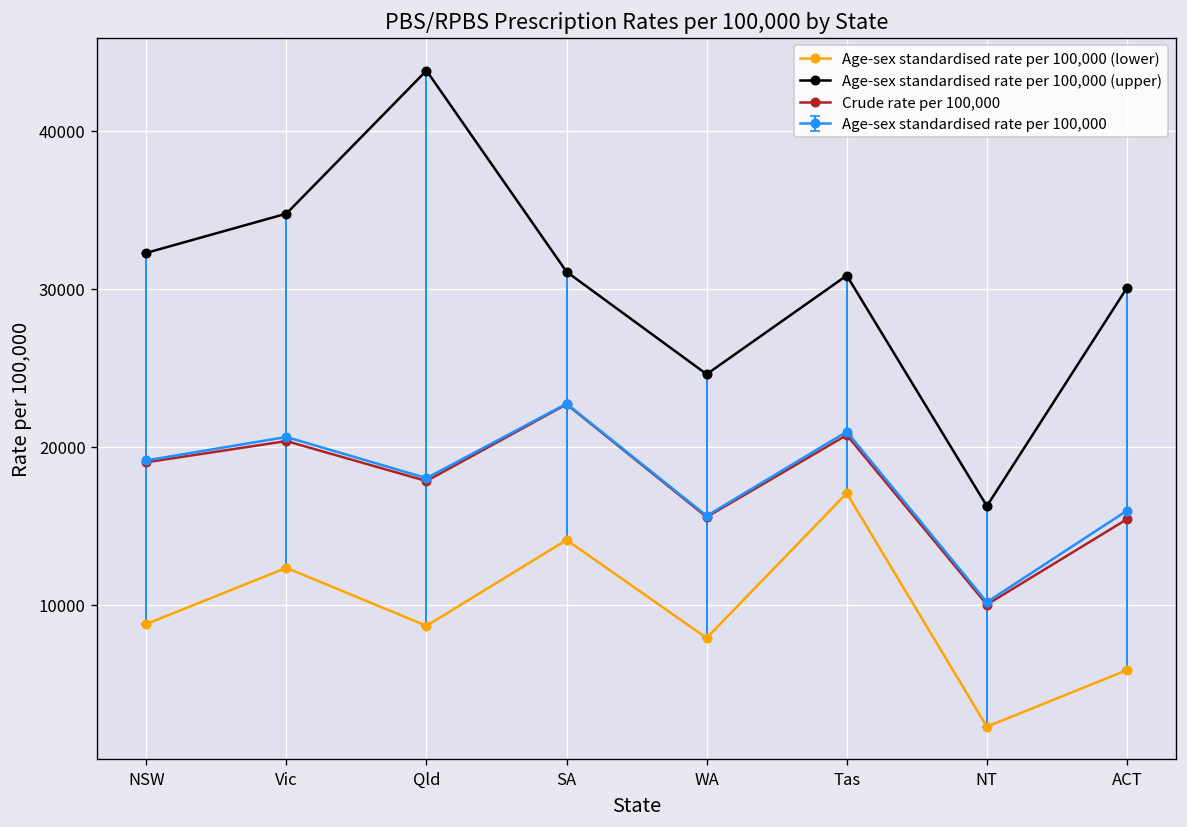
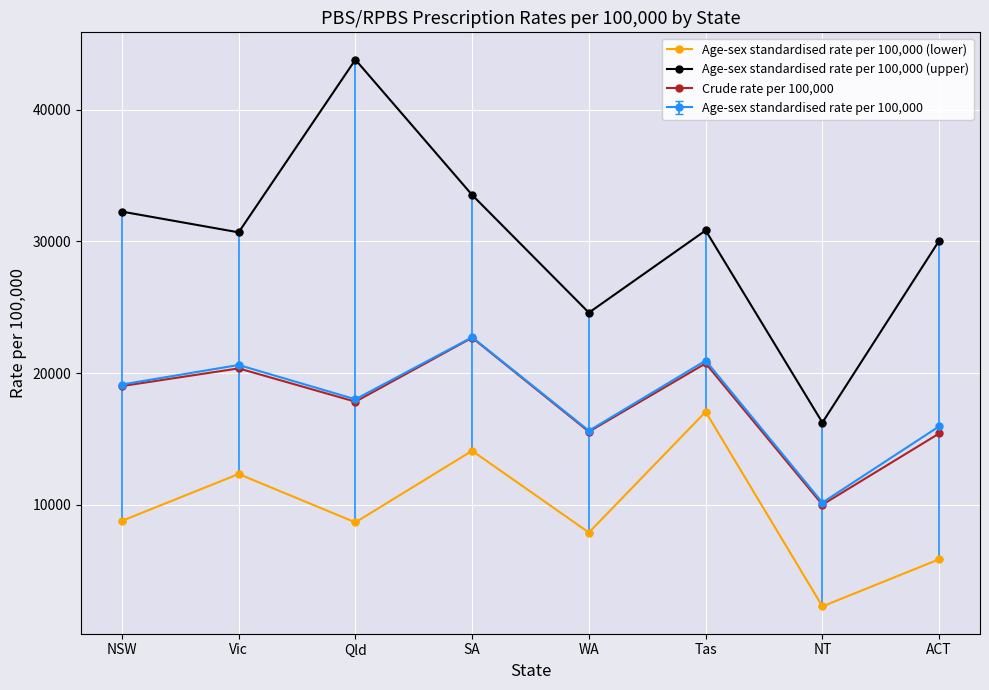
  {
    "Age-sex standardised rate per 100,000 (lower)": {
      "NSW": 8800,
      "Vic": 12300,
      "Qld": 8700,
      "SA": 14100,
      "WA": 7900,
      "Tas": 17100,
      "NT": 2300,
      "ACT": 5900
    },
    "Age-sex standardised rate per 100,000 (upper)": {
      "NSW": 32300,
-     "Vic": 34700,
+     "Vic": 30700,
      "Qld": 43800,
-     "SA": 31100,
+     "SA": 33500,
      "WA": 24600,
      "Tas": 30800,
      "NT": 16300,
      "ACT": 30100
    }
  }
